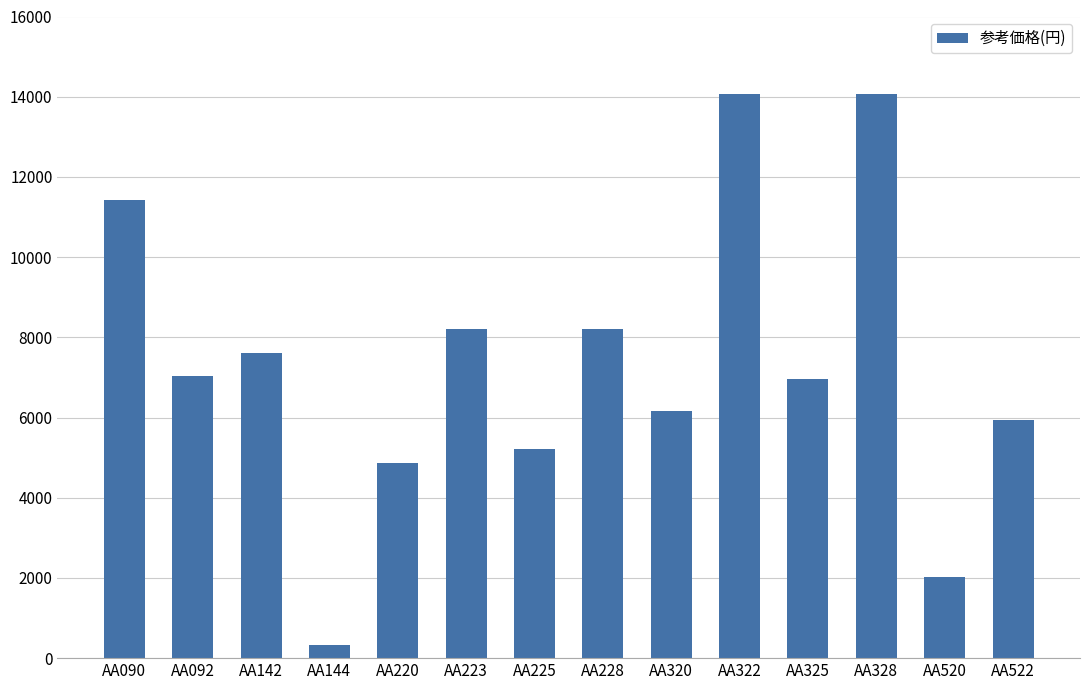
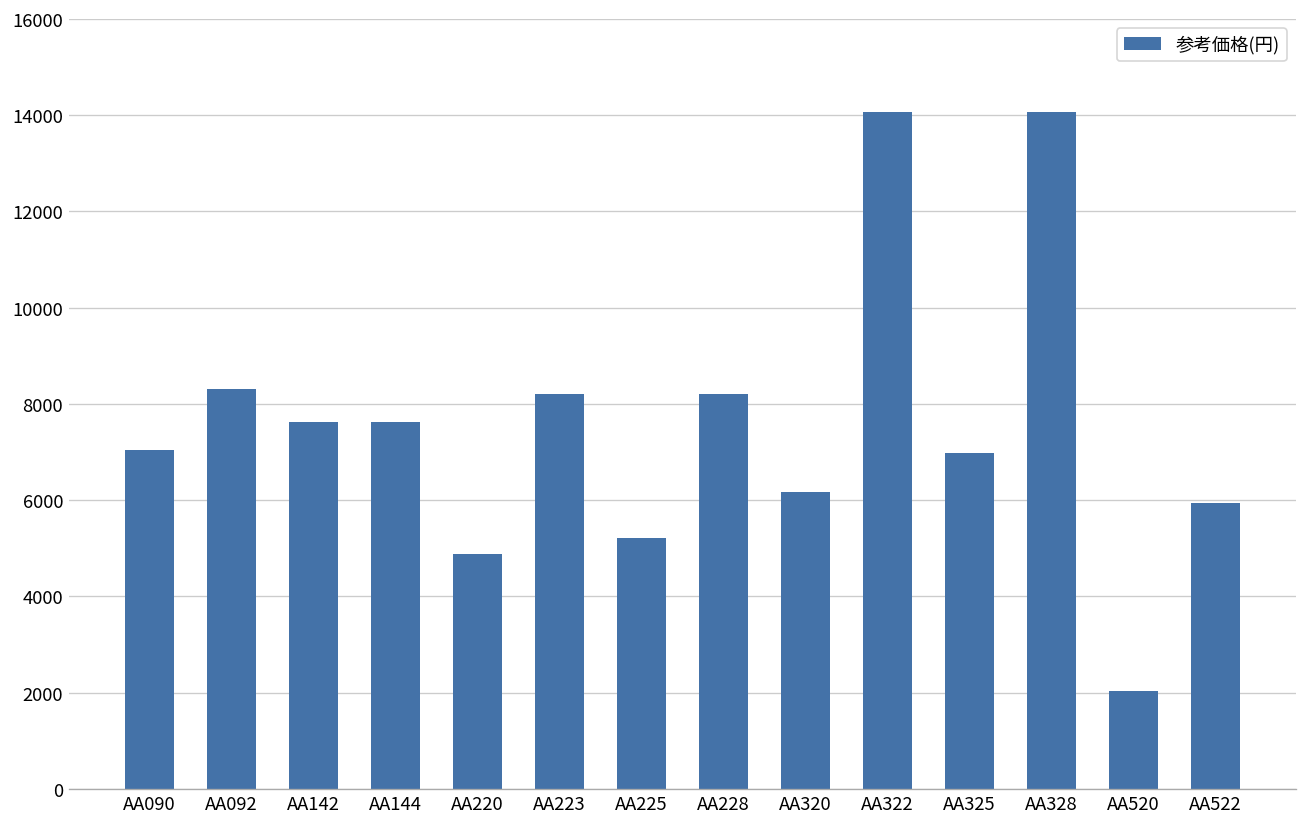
  {
-   "AA090": 11400,
-   "AA092": 7000,
+   "AA090": 7000,
+   "AA092": 8300,
    "AA142": 7600,
-   "AA144": 300,
+   "AA144": 7600,
    "AA220": 4900,
    "AA223": 8200,
    "AA225": 5200,
    "AA228": 8200,
    "AA320": 6200,
    "AA322": 14100,
    "AA325": 7000,
    "AA328": 14100,
    "AA520": 2000,
    "AA522": 5900
  }
